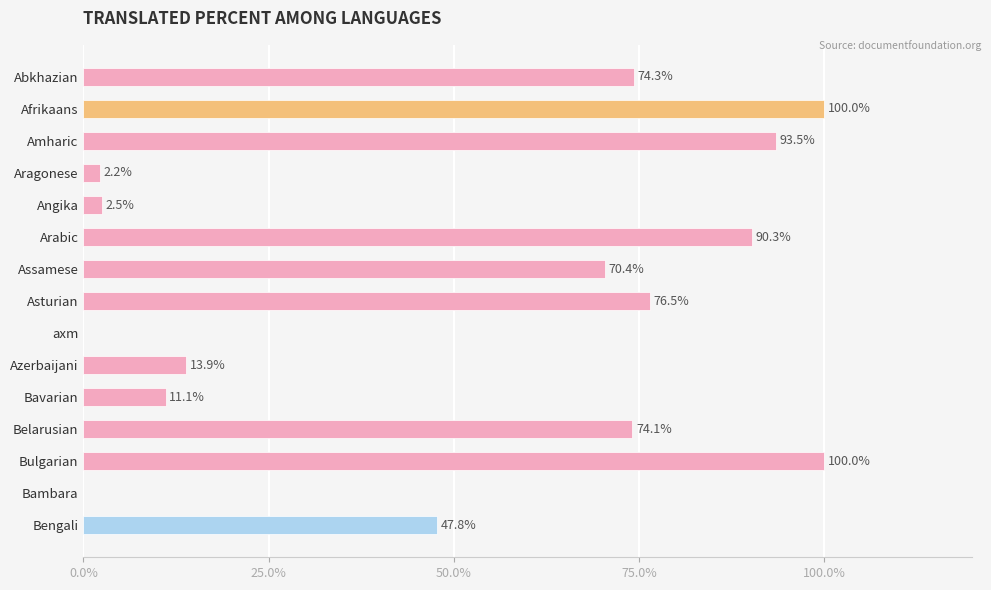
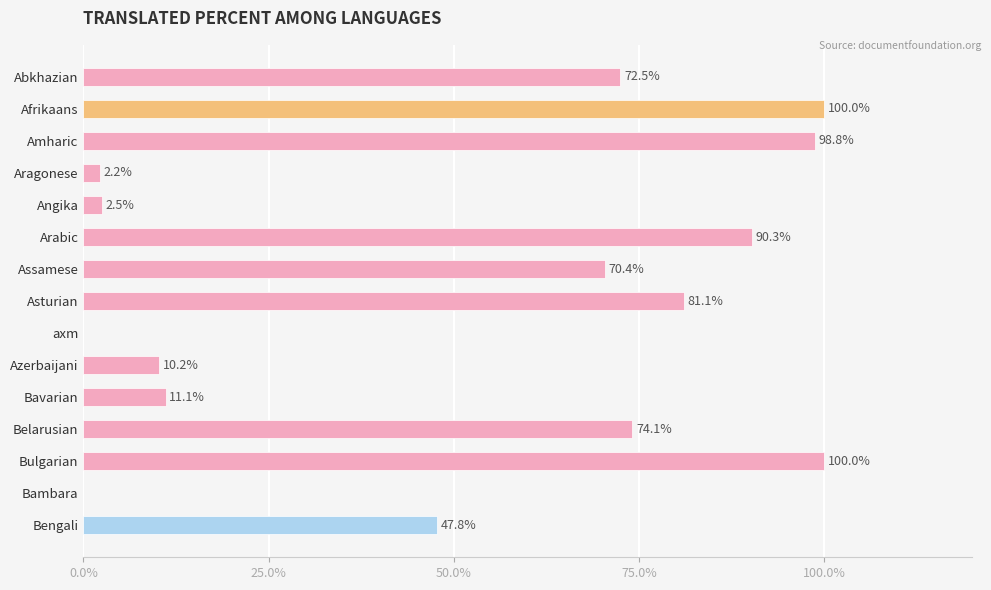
  {
-   "Abkhazian": "74.3%",
+   "Abkhazian": "72.5%",
    "Afrikaans": "100.0%",
-   "Amharic": "93.5%",
+   "Amharic": "98.8%",
    "Aragonese": "2.2%",
    "Angika": "2.5%",
    "Arabic": "90.3%",
    "Assamese": "70.4%",
-   "Asturian": "76.5%",
-   "Azerbaijani": "13.9%",
+   "Asturian": "81.1%",
+   "Azerbaijani": "10.2%",
    "Bavarian": "11.1%",
    "Belarusian": "74.1%",
    "Bulgarian": "100.0%",
    "Bengali": "47.8%"
  }
